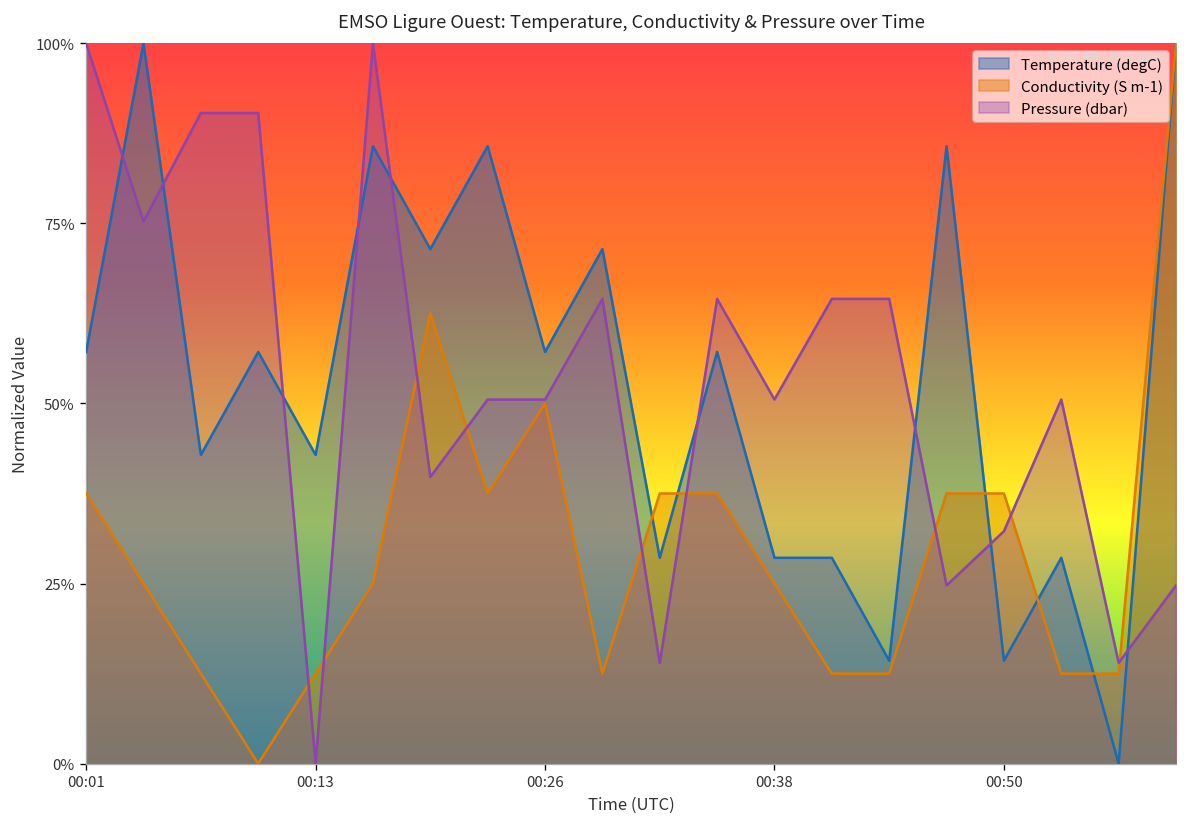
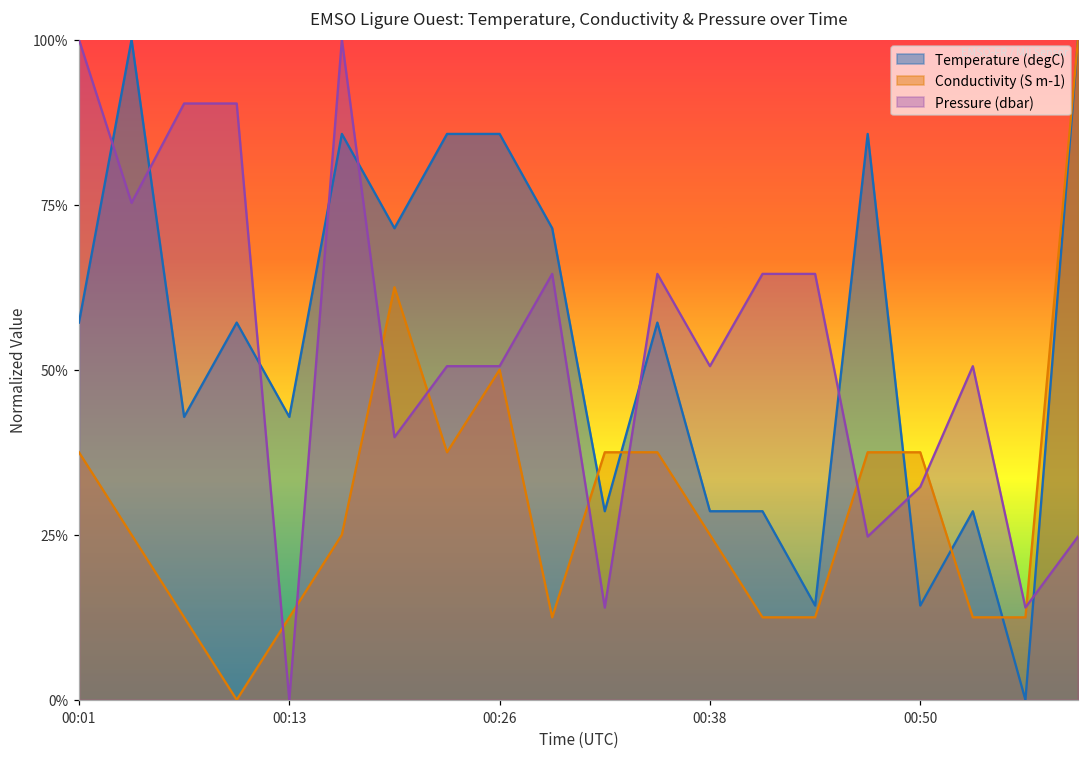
  {
    "Temperature (degC)": {
      "00:01": "57%",
      "00:13": "43%",
-     "00:26": "57%",
+     "00:26": "86%",
      "00:38": "29%",
      "00:50": "14%"
    },
    "Conductivity (S m-1)": {
      "00:01": "37%",
      "00:13": "12%",
      "00:26": "50%",
      "00:38": "25%",
      "00:50": "37%"
    },
    "Pressure (dbar)": {
      "00:01": "100%",
      "00:13": "0%",
      "00:26": "51%",
      "00:38": "51%",
      "00:50": "32%"
    }
  }
